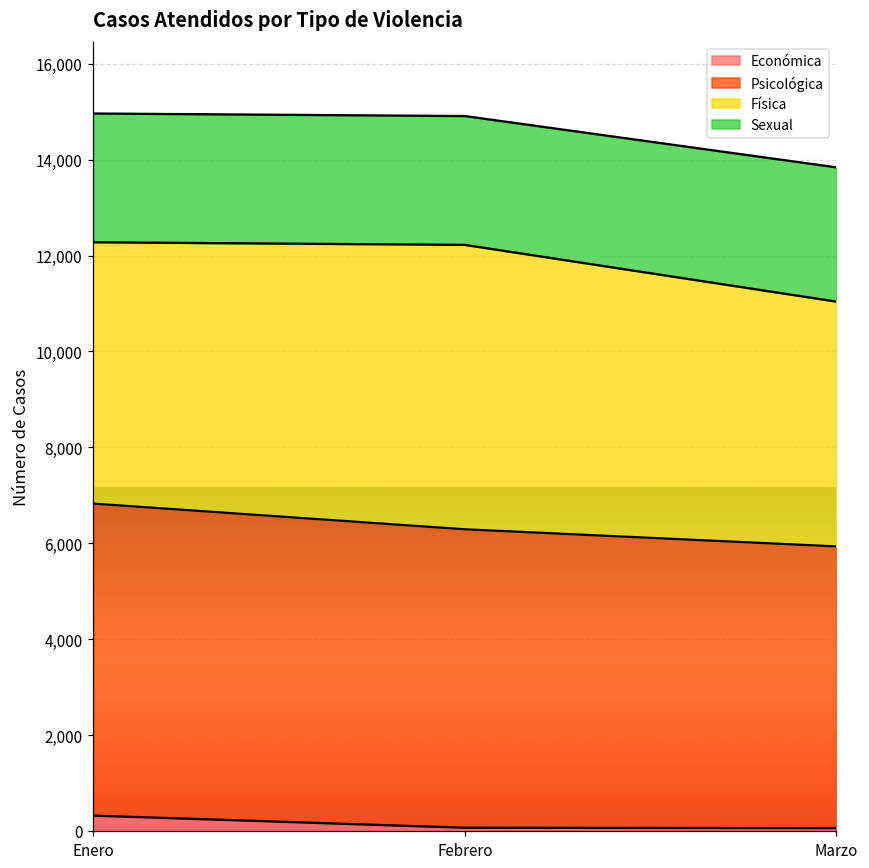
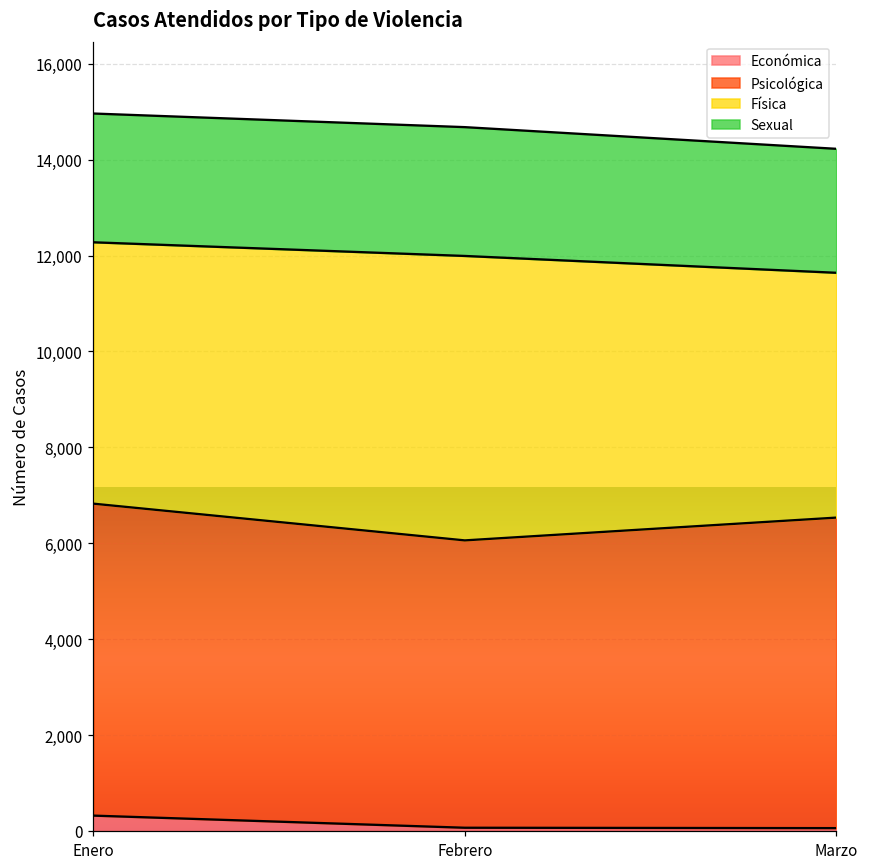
  {
    "Económica": {
      "Enero": "300",
      "Febrero": "100",
      "Marzo": "100"
    },
    "Psicológica": {
      "Enero": "6,500",
-     "Febrero": "6,200",
-     "Marzo": "5,900"
+     "Febrero": "6,000",
+     "Marzo": "6,500"
    },
    "Física": {
      "Enero": "5,500",
      "Febrero": "5,900",
      "Marzo": "5,100"
    },
    "Sexual": {
      "Enero": "2,700",
      "Febrero": "2,700",
-     "Marzo": "2,800"
+     "Marzo": "2,600"
    }
  }
